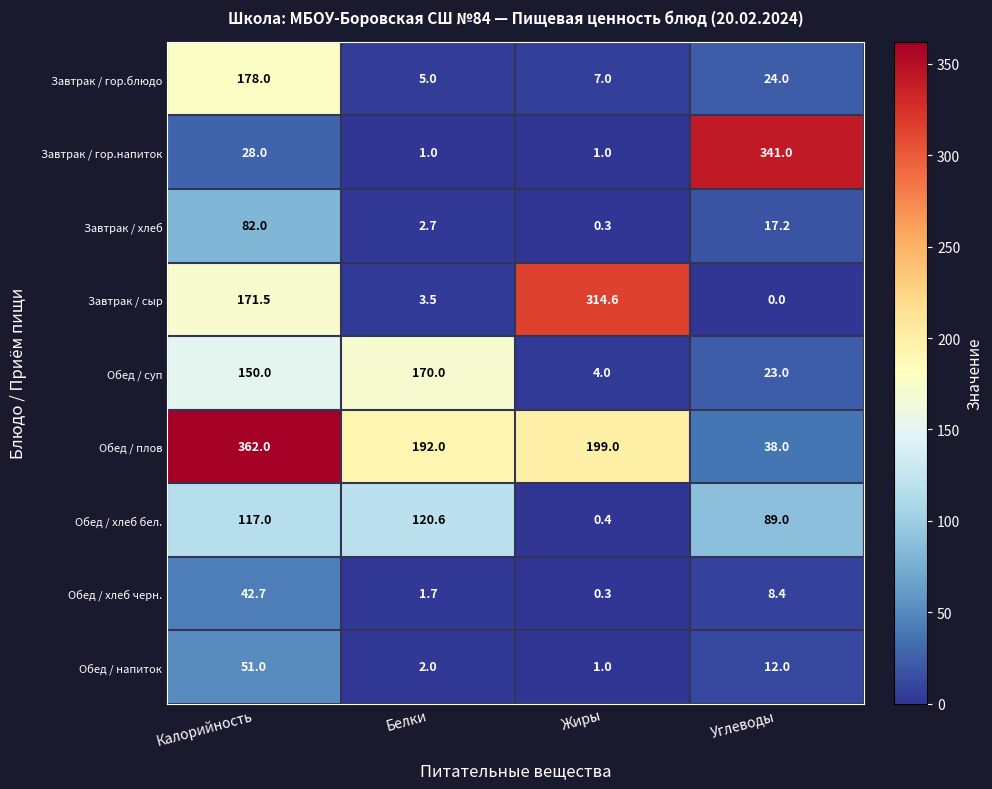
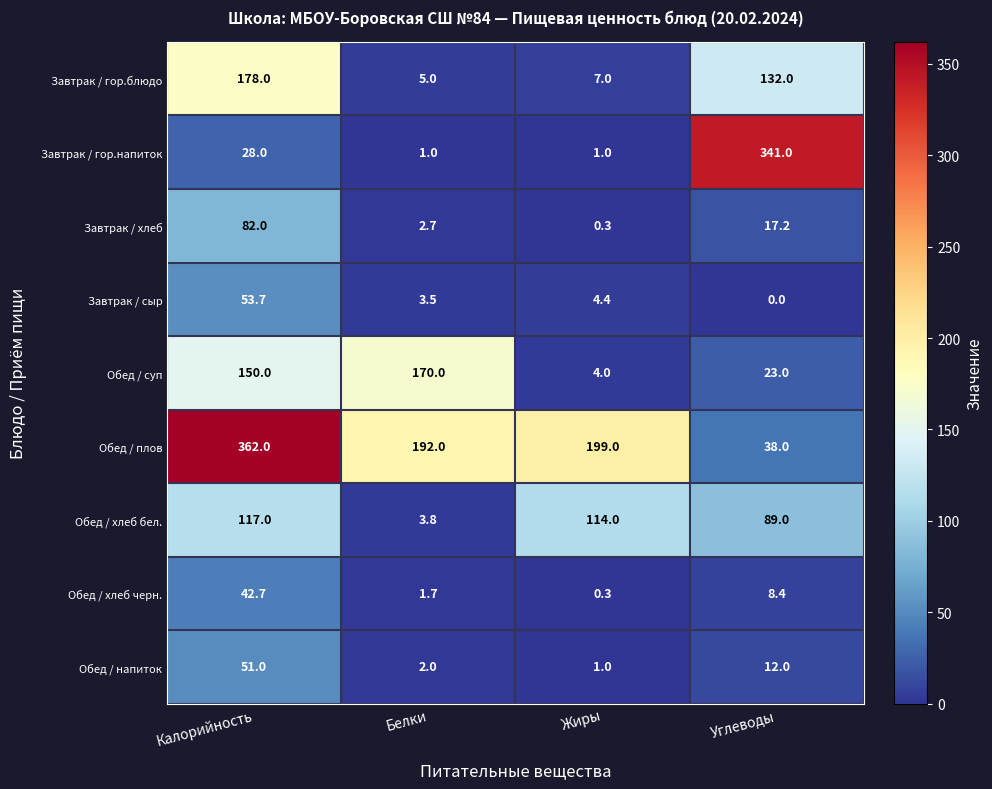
  {
    "Завтрак / гор.блюдо": {
      "Калорийность": 178.0,
      "Белки": 5.0,
      "Жиры": 7.0,
-     "Углеводы": 24.0
+     "Углеводы": 132.0
    },
    "Завтрак / гор.напиток": {
      "Калорийность": 28.0,
      "Белки": 1.0,
      "Жиры": 1.0,
      "Углеводы": 341.0
    },
    "Завтрак / хлеб": {
      "Калорийность": 82.0,
      "Белки": 2.7,
      "Жиры": 0.3,
      "Углеводы": 17.2
    },
    "Завтрак / сыр": {
-     "Калорийность": 171.5,
+     "Калорийность": 53.7,
      "Белки": 3.5,
-     "Жиры": 314.6,
+     "Жиры": 4.4,
      "Углеводы": 0.0
    },
    "Обед / суп": {
      "Калорийность": 150.0,
      "Белки": 170.0,
      "Жиры": 4.0,
      "Углеводы": 23.0
    },
    "Обед / плов": {
      "Калорийность": 362.0,
      "Белки": 192.0,
      "Жиры": 199.0,
      "Углеводы": 38.0
    },
    "Обед / хлеб бел.": {
      "Калорийность": 117.0,
-     "Белки": 120.6,
-     "Жиры": 0.4,
+     "Белки": 3.8,
+     "Жиры": 114.0,
      "Углеводы": 89.0
    },
    "Обед / хлеб черн.": {
      "Калорийность": 42.7,
      "Белки": 1.7,
      "Жиры": 0.3,
      "Углеводы": 8.4
    },
    "Обед / напиток": {
      "Калорийность": 51.0,
      "Белки": 2.0,
      "Жиры": 1.0,
      "Углеводы": 12.0
    }
  }
